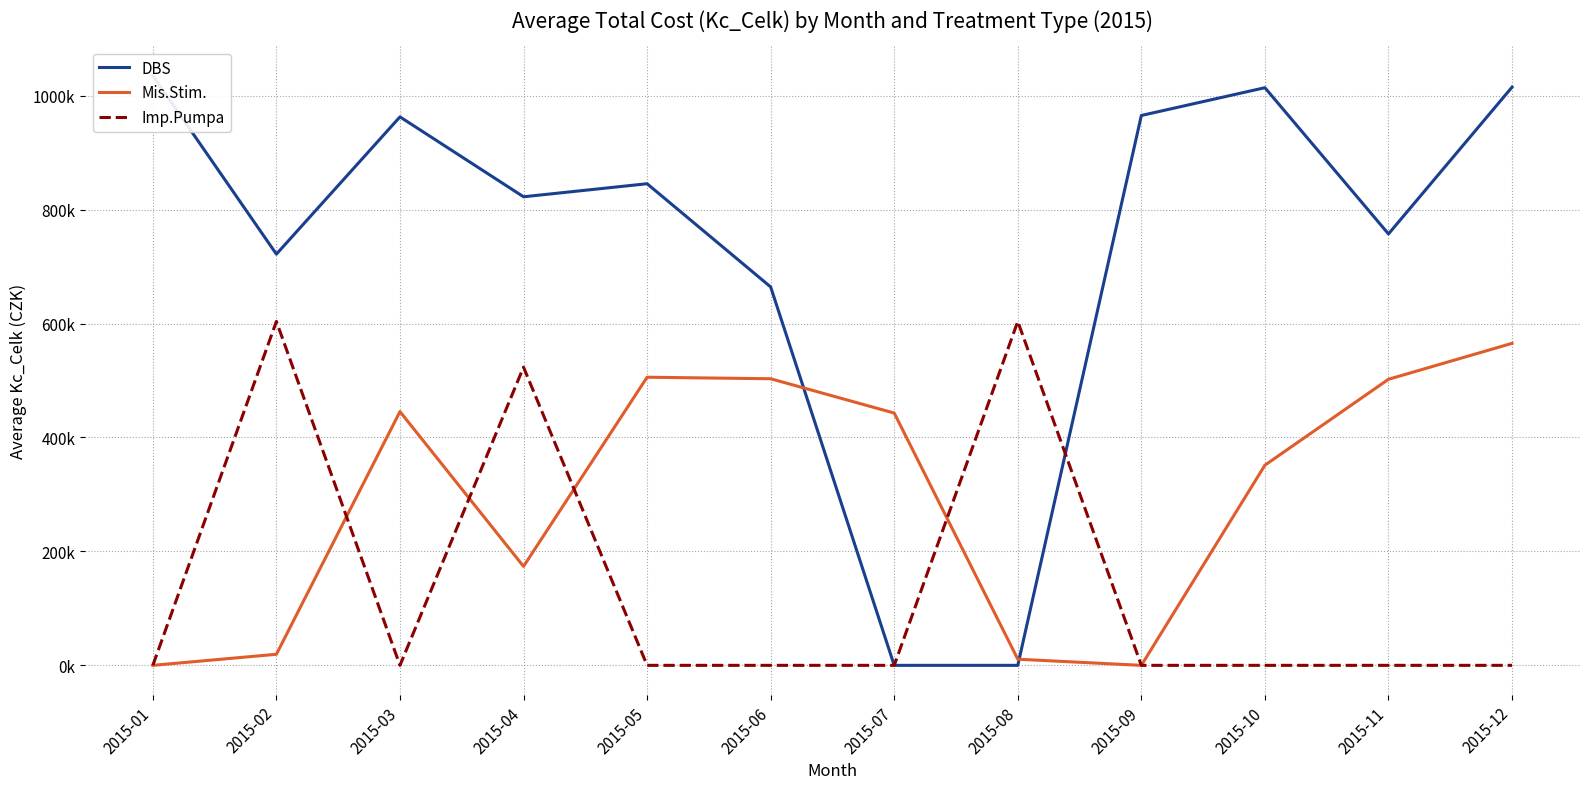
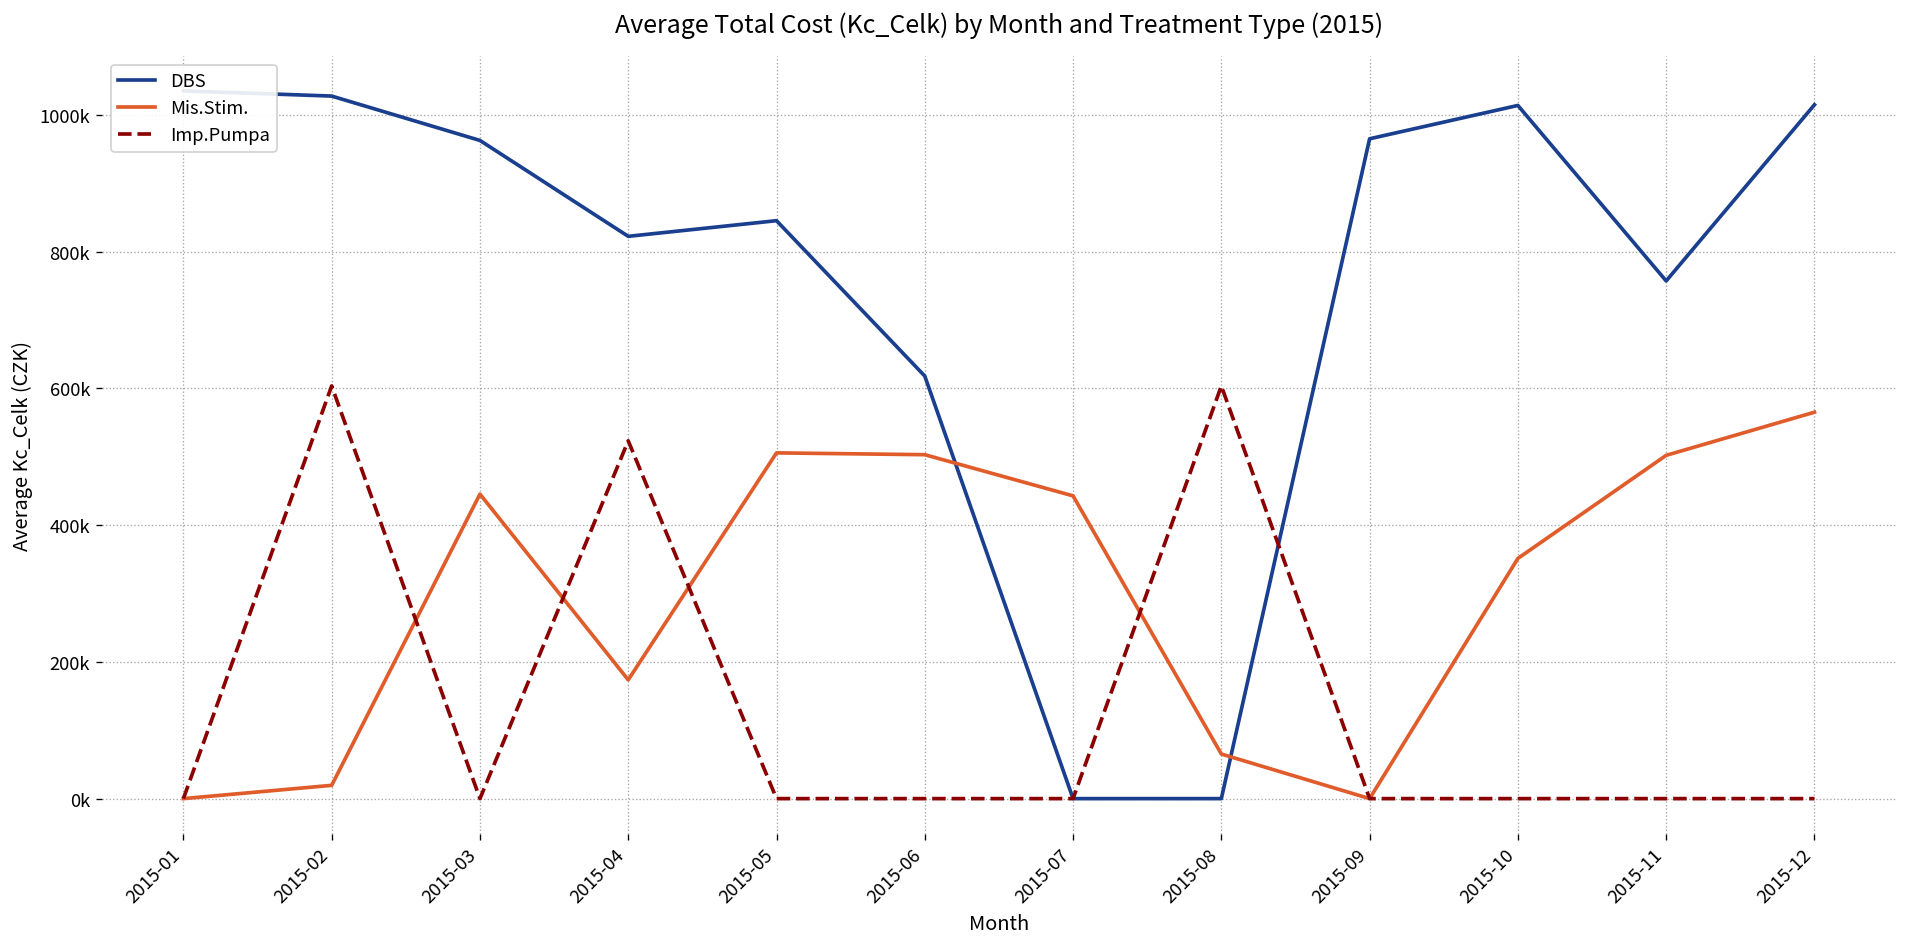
  {
    "DBS": {
-     "2015-02": 720000,
+     "2015-02": 1030000,
      "2015-03": 960000,
      "2015-04": 820000,
      "2015-05": 850000,
-     "2015-06": 660000,
+     "2015-06": 620000,
      "2015-08": 0,
      "2015-09": 970000,
      "2015-10": 1010000,
      "2015-11": 760000,
      "2015-12": 1010000
    },
    "Mis.Stim.": {
      "2015-02": 20000,
      "2015-03": 450000,
      "2015-04": 170000,
      "2015-05": 510000,
      "2015-06": 500000,
      "2015-07": 440000,
-     "2015-08": 10000,
+     "2015-08": 70000,
      "2015-10": 350000,
      "2015-11": 500000,
      "2015-12": 570000
    },
    "Imp.Pumpa": {
      "2015-02": 600000,
      "2015-03": 0,
      "2015-04": 520000,
      "2015-05": 0,
      "2015-06": 0,
      "2015-08": 600000,
      "2015-10": 0,
      "2015-11": 0,
      "2015-12": 0
    }
  }
